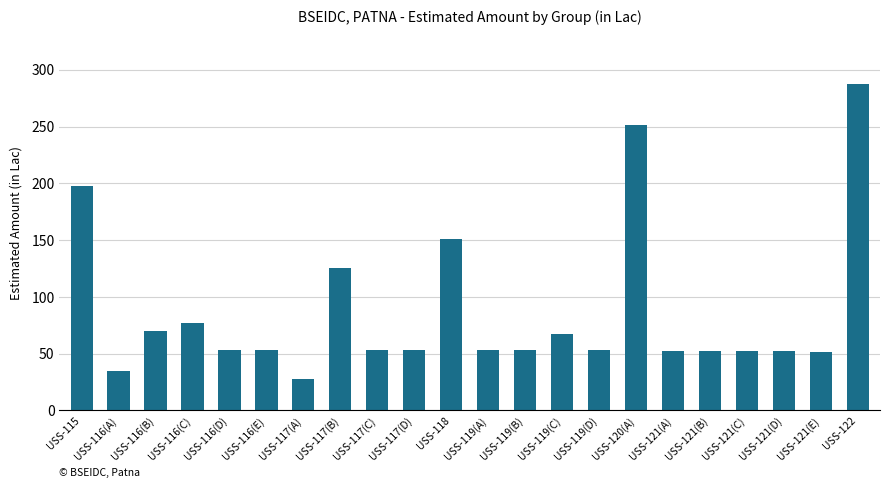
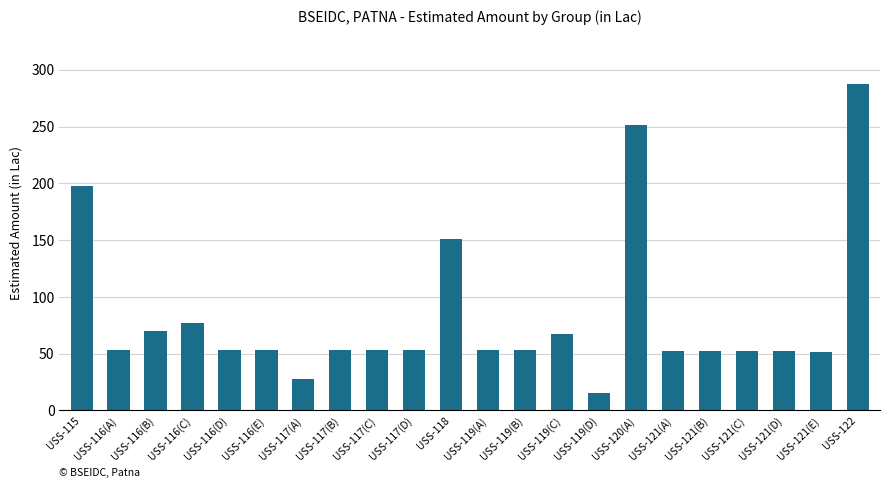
  {
    "USS-115": 198,
-   "USS-116(A)": 35,
+   "USS-116(A)": 53,
    "USS-116(B)": 70,
    "USS-116(C)": 77,
    "USS-116(D)": 54,
    "USS-116(E)": 54,
    "USS-117(A)": 28,
-   "USS-117(B)": 125,
+   "USS-117(B)": 53,
    "USS-117(C)": 53,
    "USS-117(D)": 53,
    "USS-118": 151,
    "USS-119(A)": 54,
    "USS-119(B)": 54,
    "USS-119(C)": 67,
-   "USS-119(D)": 54,
+   "USS-119(D)": 15,
    "USS-120(A)": 251,
    "USS-121(A)": 52,
    "USS-121(B)": 53,
    "USS-121(C)": 52,
    "USS-121(D)": 52,
    "USS-121(E)": 52,
    "USS-122": 287
  }
